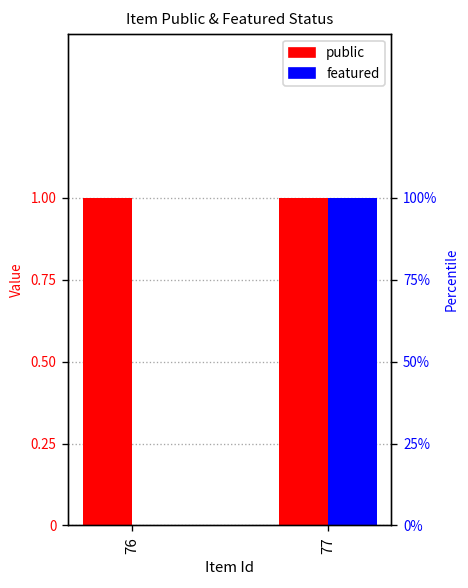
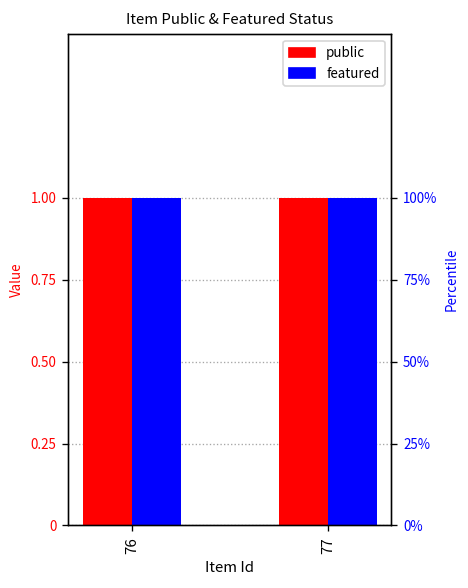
  {
    "public": {
      "76": 1,
      "77": 1
    },
    "featured": {
-     "76": 0,
+     "76": 1,
      "77": 1
    }
  }
